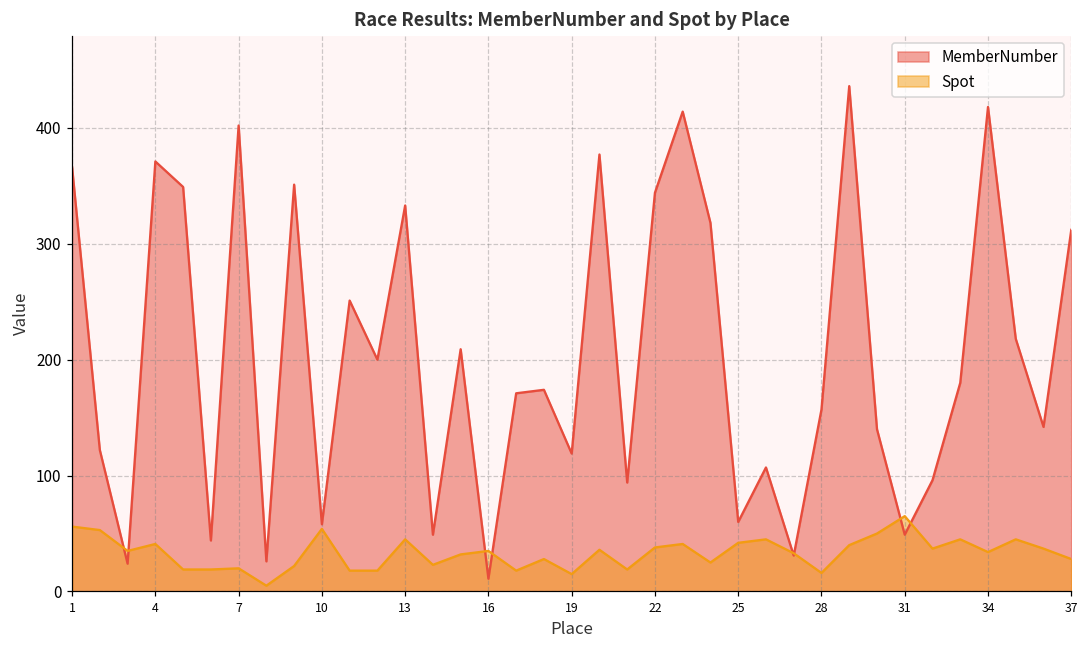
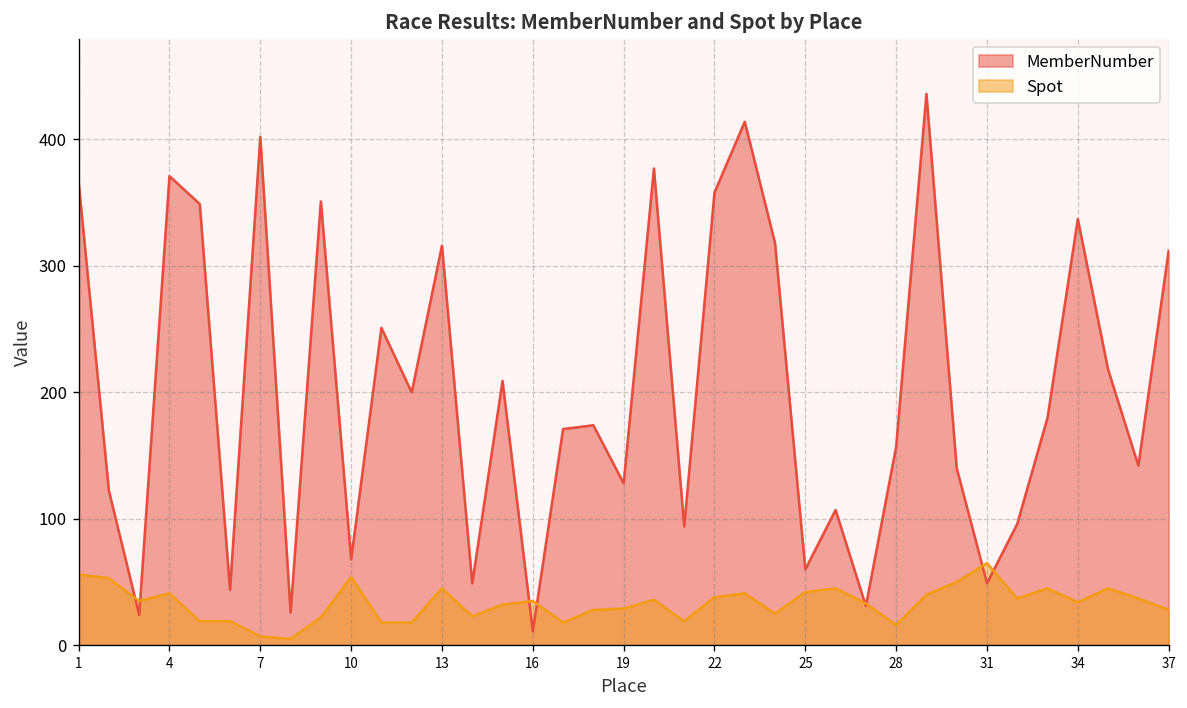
  {
    "MemberNumber": {
      "1": 366,
      "4": 371,
      "7": 402,
-     "10": 58,
-     "13": 333,
+     "10": 68,
+     "13": 316,
      "16": 11,
-     "19": 119,
-     "22": 344,
+     "19": 128,
+     "22": 358,
      "25": 60,
      "28": 157,
      "31": 49,
-     "34": 418,
+     "34": 337,
      "37": 312
    },
    "Spot": {
      "1": 56,
      "4": 41,
-     "7": 20,
+     "7": 7,
      "10": 54,
      "13": 45,
      "16": 35,
-     "19": 15,
+     "19": 29,
      "22": 38,
      "25": 42,
      "28": 16,
      "31": 65,
      "34": 34,
      "37": 28
    }
  }
